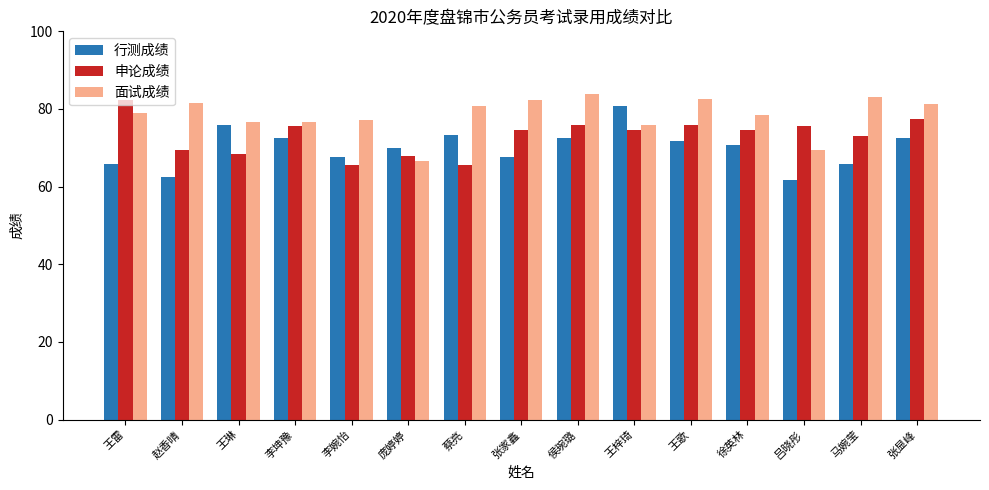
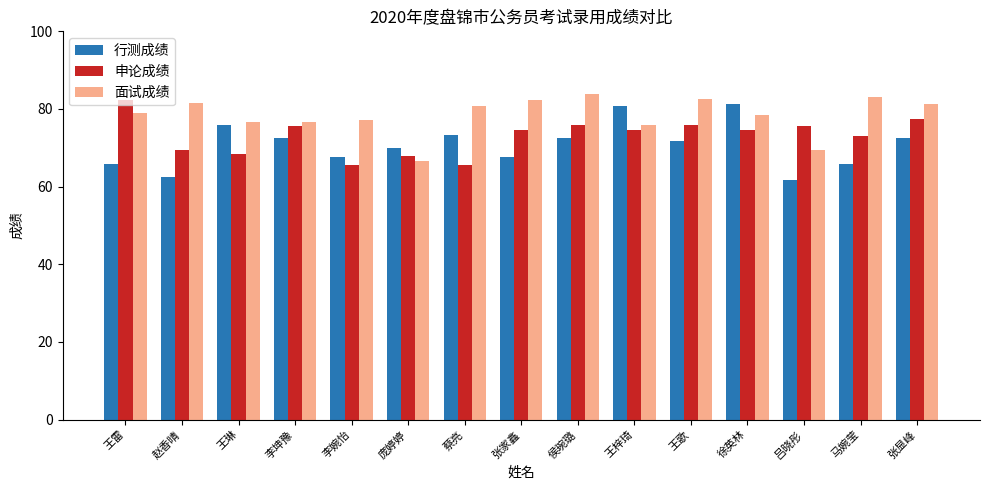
  {
    "行测成绩": {
      "王雷": 66,
      "赵香晴": 62,
      "王琳": 76,
      "李坤豫": 72,
      "李婉怡": 68,
      "庞婷婷": 70,
      "蔡亮": 73,
      "张家鑫": 68,
      "侯琬璐": 72,
      "王梓琦": 81,
      "王歌": 72,
-     "徐英林": 71,
+     "徐英林": 81,
      "吕晓彤": 62,
      "马婉莹": 66,
      "张显峰": 72
    },
    "申论成绩": {
      "赵香晴": 70,
      "王琳": 69,
      "李坤豫": 76,
      "李婉怡": 66,
      "庞婷婷": 68,
      "蔡亮": 66,
      "张家鑫": 75,
      "侯琬璐": 76,
      "王梓琦": 75,
      "王歌": 76,
      "徐英林": 75,
      "吕晓彤": 76,
      "马婉莹": 73,
      "张显峰": 78
    },
    "面试成绩": {
      "王雷": 79,
      "赵香晴": 82,
      "王琳": 77,
      "李坤豫": 77,
      "李婉怡": 77,
      "庞婷婷": 67,
      "蔡亮": 81,
      "张家鑫": 82,
      "侯琬璐": 84,
      "王梓琦": 76,
      "王歌": 83,
      "徐英林": 78,
      "吕晓彤": 69,
      "马婉莹": 83,
      "张显峰": 81
    }
  }
